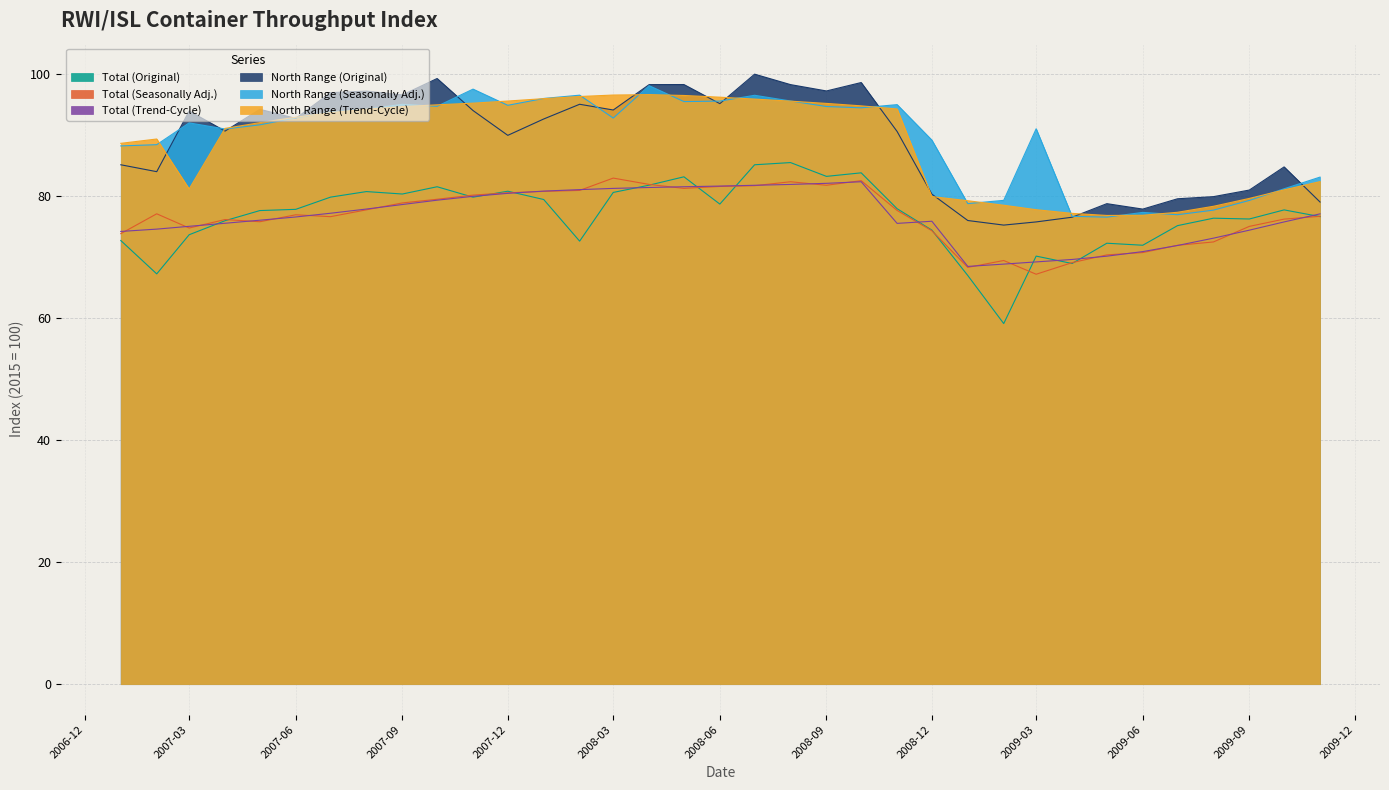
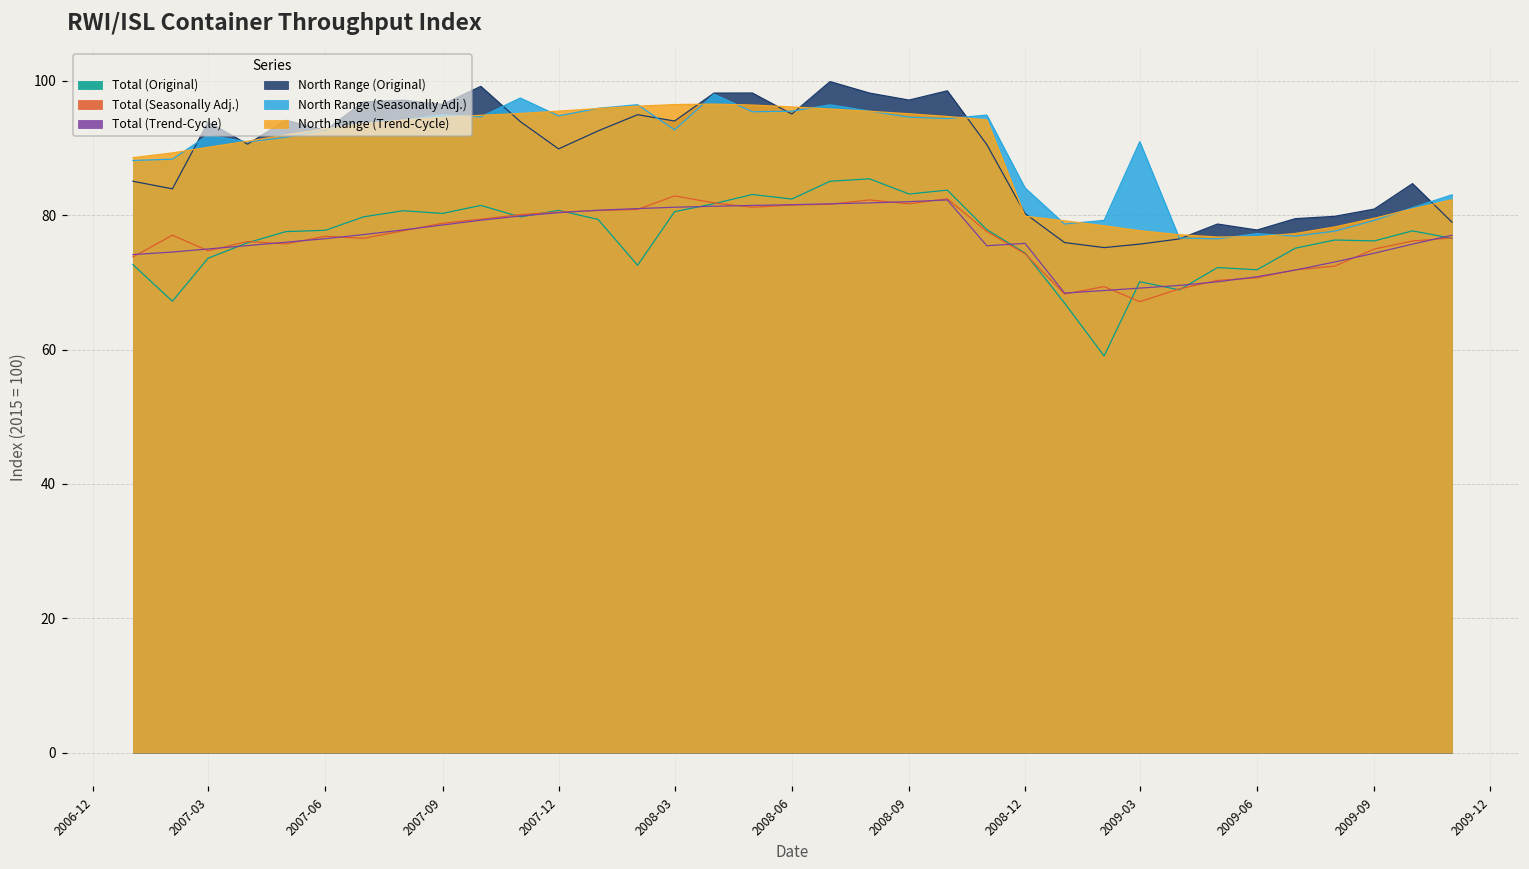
  {
    "Total (Original)": {
      "2007-03": 74,
      "2007-06": 78,
      "2007-09": 80,
      "2008-03": 81,
-     "2008-06": 79,
+     "2008-06": 82,
      "2008-09": 83,
      "2009-03": 70,
      "2009-06": 72,
      "2009-09": 76
    },
    "Total (Seasonally Adj.)": {
      "2008-03": 83,
      "2009-03": 67,
      "2009-09": 75
    },
    "Total (Trend-Cycle)": {
      "2008-03": 81,
      "2008-12": 76,
      "2009-03": 69,
      "2009-09": 74
    },
    "North Range (Original)": {
      "2007-12": 90,
      "2008-03": 94,
      "2008-06": 95,
      "2008-09": 97,
      "2009-03": 76,
      "2009-06": 78,
      "2009-09": 81
    },
    "North Range (Seasonally Adj.)": {
      "2007-03": 92,
      "2007-12": 95,
      "2008-03": 93,
      "2008-06": 96,
      "2008-09": 95,
-     "2008-12": 89,
+     "2008-12": 84,
      "2009-03": 91,
      "2009-06": 77
    },
    "North Range (Trend-Cycle)": {
-     "2007-03": 81,
+     "2007-03": 90,
      "2007-12": 96,
      "2008-03": 96,
      "2008-06": 96,
      "2008-09": 95,
      "2009-03": 78,
      "2009-06": 77
    }
  }
